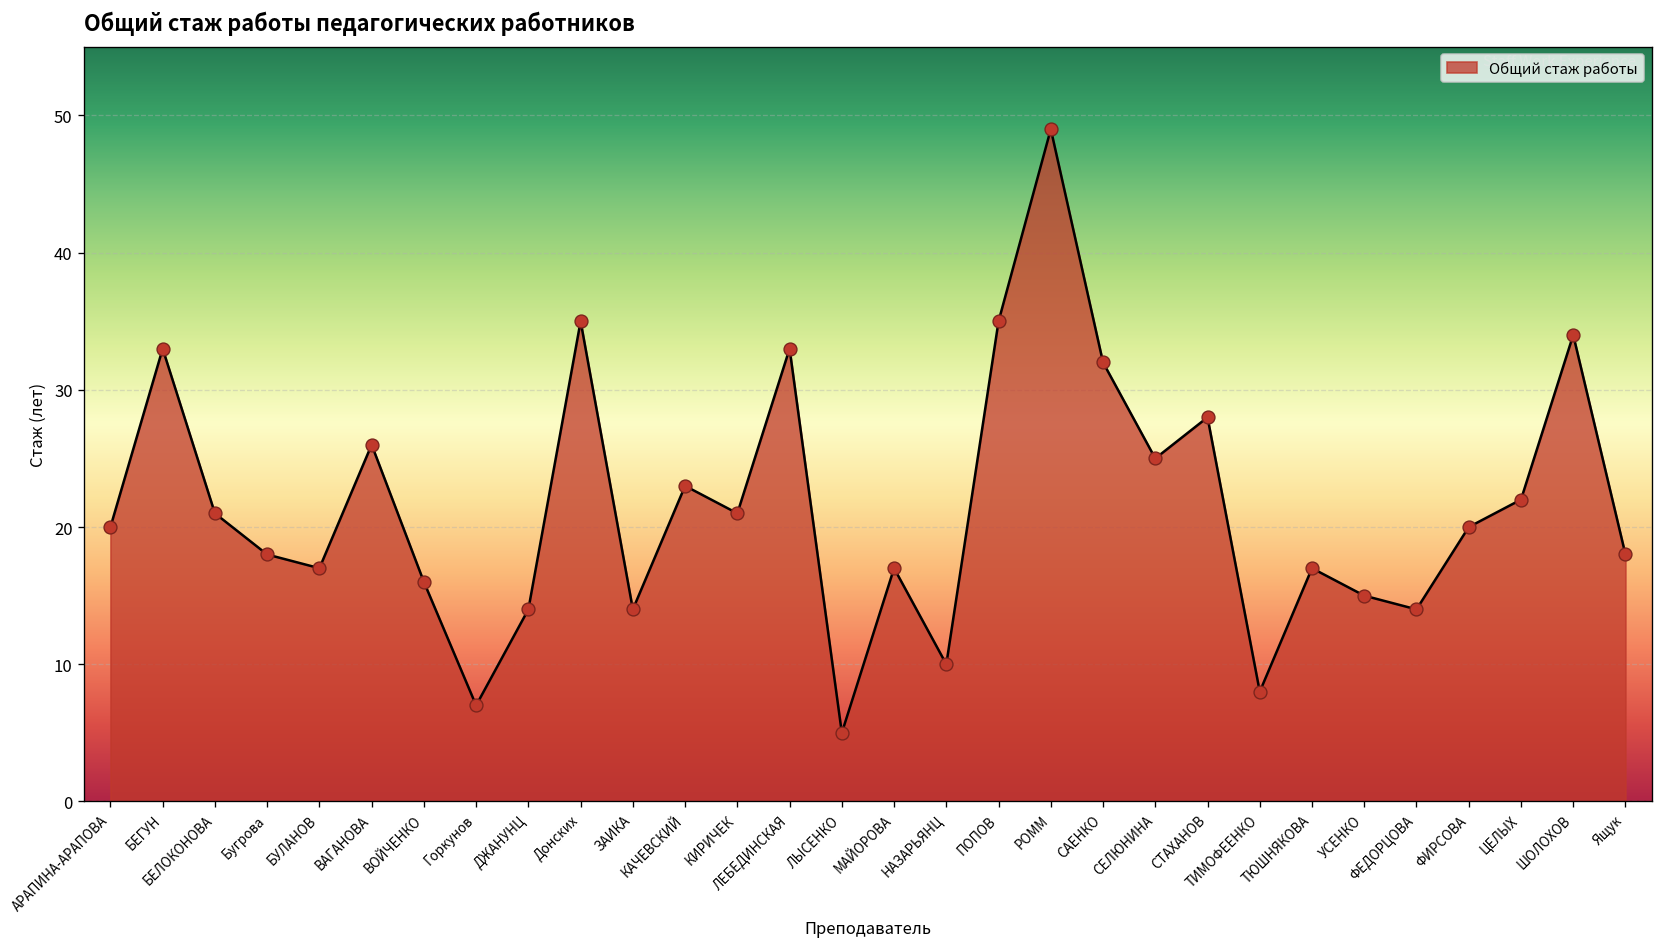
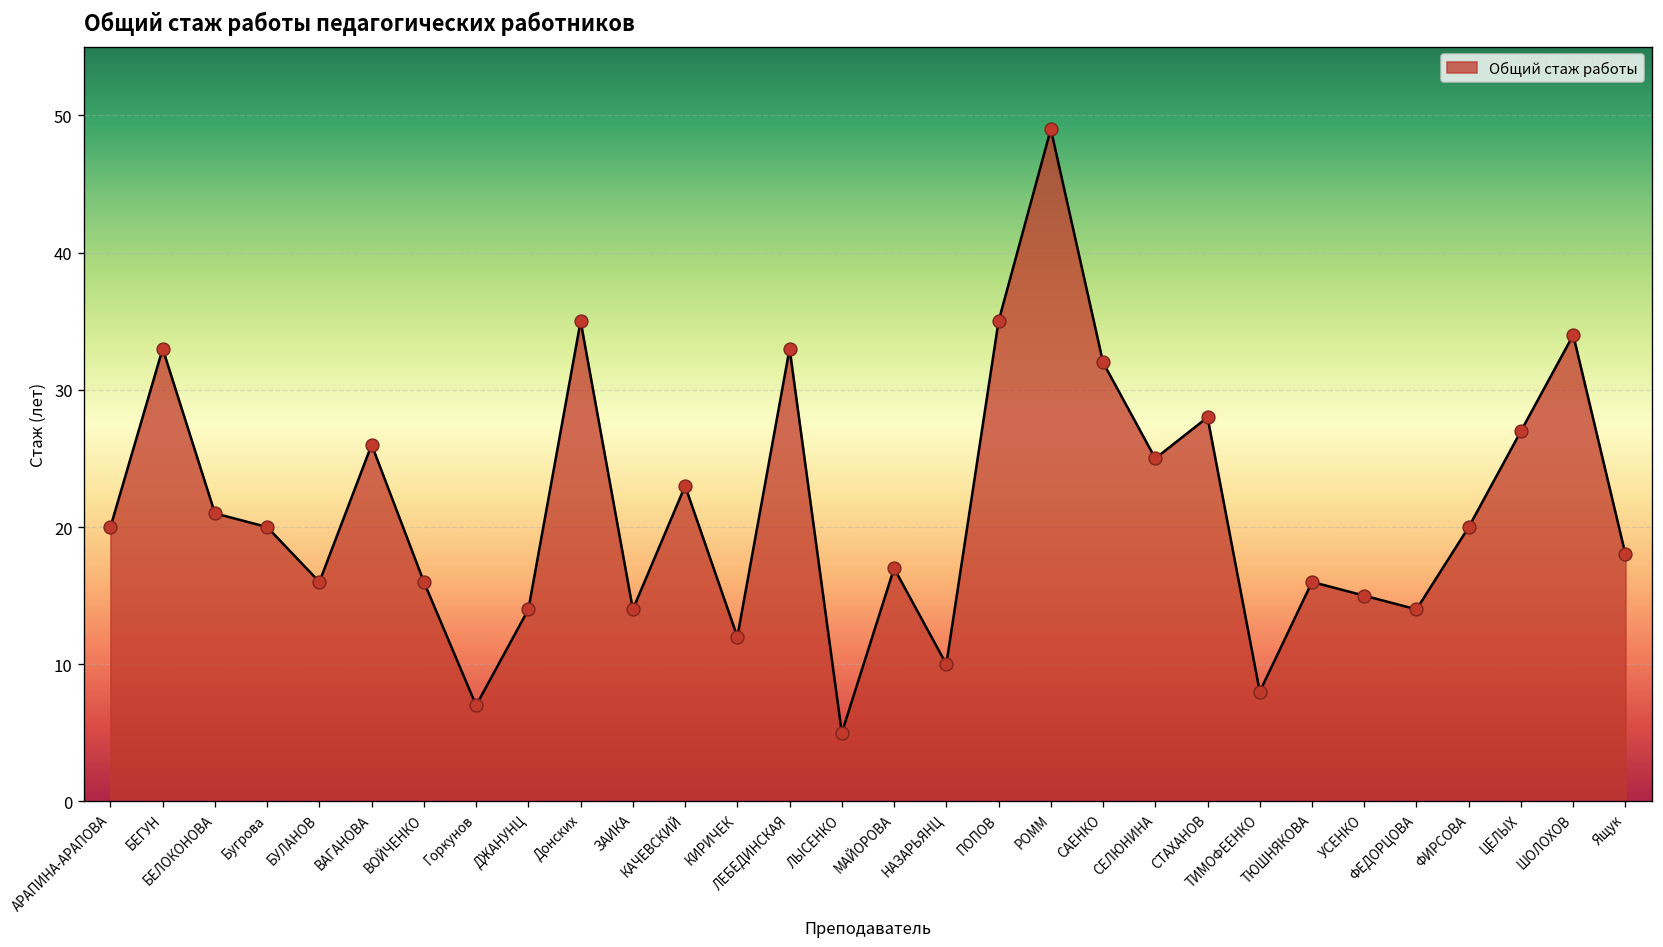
  {
    "АРАПИНА-АРАПОВА": 20,
    "БЕГУН": 33,
    "БЕЛОКОНОВА": 21,
-   "Бугрова": 18,
-   "БУЛАНОВ": 17,
+   "Бугрова": 20,
+   "БУЛАНОВ": 16,
    "ВАГАНОВА": 26,
    "ВОЙЧЕНКО": 16,
    "Горкунов": 7,
    "ДЖАНУНЦ": 14,
    "Донских": 35,
    "ЗАИКА": 14,
    "КАЧЕВСКИЙ": 23,
-   "КИРИЧЕК": 21,
+   "КИРИЧЕК": 12,
    "ЛЕБЕДИНСКАЯ": 33,
    "ЛЫСЕНКО": 5,
    "МАЙОРОВА": 17,
    "НАЗАРЬЯНЦ": 10,
    "ПОПОВ": 35,
    "РОММ": 49,
    "САЕНКО": 32,
    "СЕЛЮНИНА": 25,
    "СТАХАНОВ": 28,
    "ТИМОФЕЕНКО": 8,
-   "ТЮШНЯКОВА": 17,
+   "ТЮШНЯКОВА": 16,
    "УСЕНКО": 15,
    "ФЕДОРЦОВА": 14,
    "ФИРСОВА": 20,
-   "ЦЕЛЫХ": 22,
+   "ЦЕЛЫХ": 27,
    "ШОЛОХОВ": 34,
    "Ящук": 18
  }
